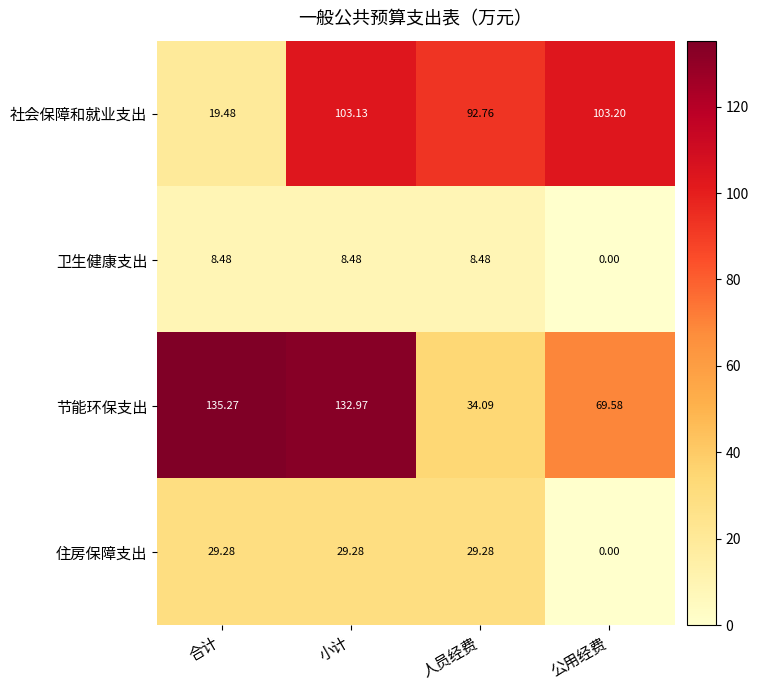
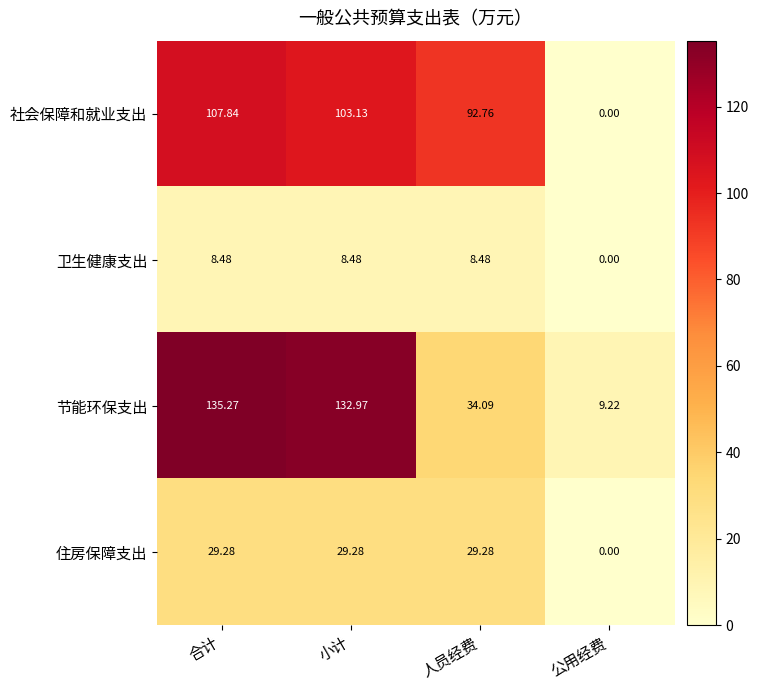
  {
    "社会保障和就业支出": {
-     "合计": 19.48,
+     "合计": 107.84,
      "小计": 103.13,
      "人员经费": 92.76,
-     "公用经费": 103.20
+     "公用经费": 0.00
    },
    "卫生健康支出": {
      "合计": 8.48,
      "小计": 8.48,
      "人员经费": 8.48,
      "公用经费": 0.00
    },
    "节能环保支出": {
      "合计": 135.27,
      "小计": 132.97,
      "人员经费": 34.09,
-     "公用经费": 69.58
+     "公用经费": 9.22
    },
    "住房保障支出": {
      "合计": 29.28,
      "小计": 29.28,
      "人员经费": 29.28,
      "公用经费": 0.00
    }
  }
